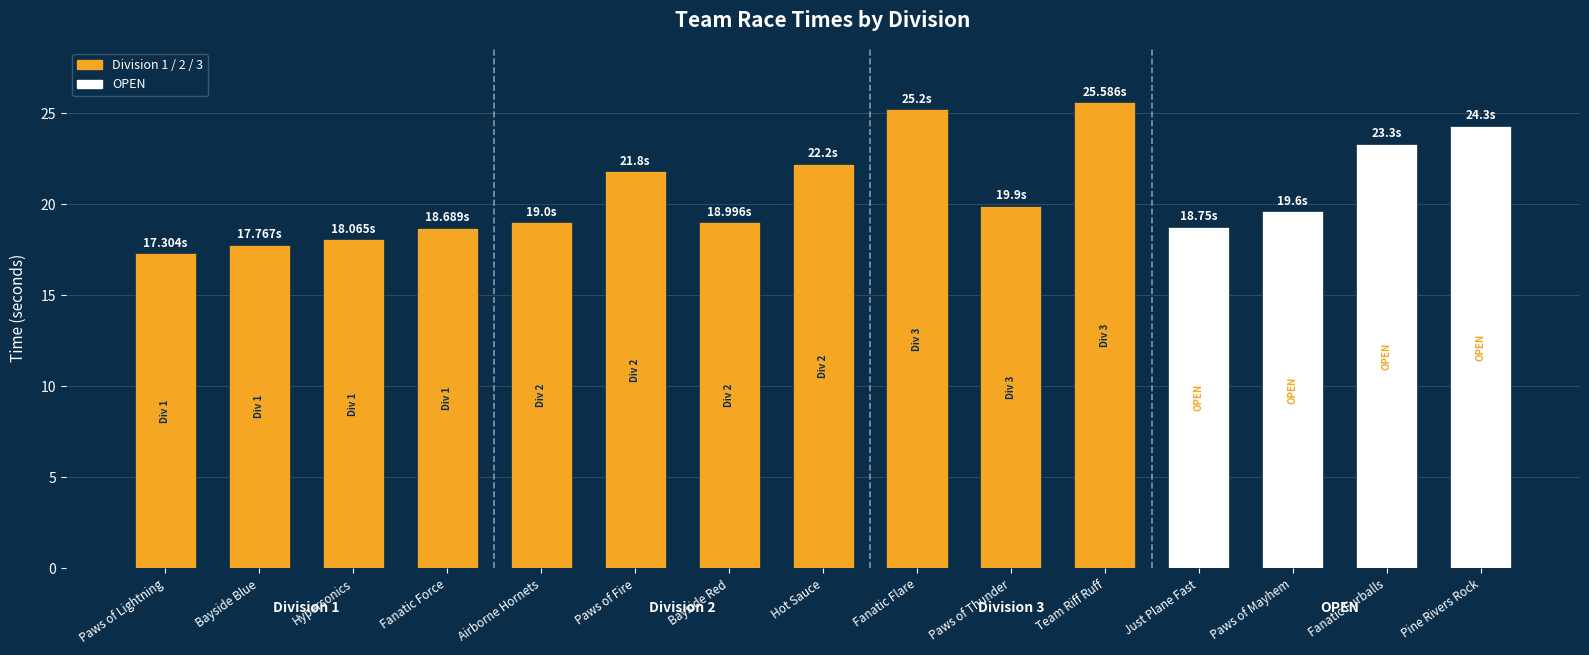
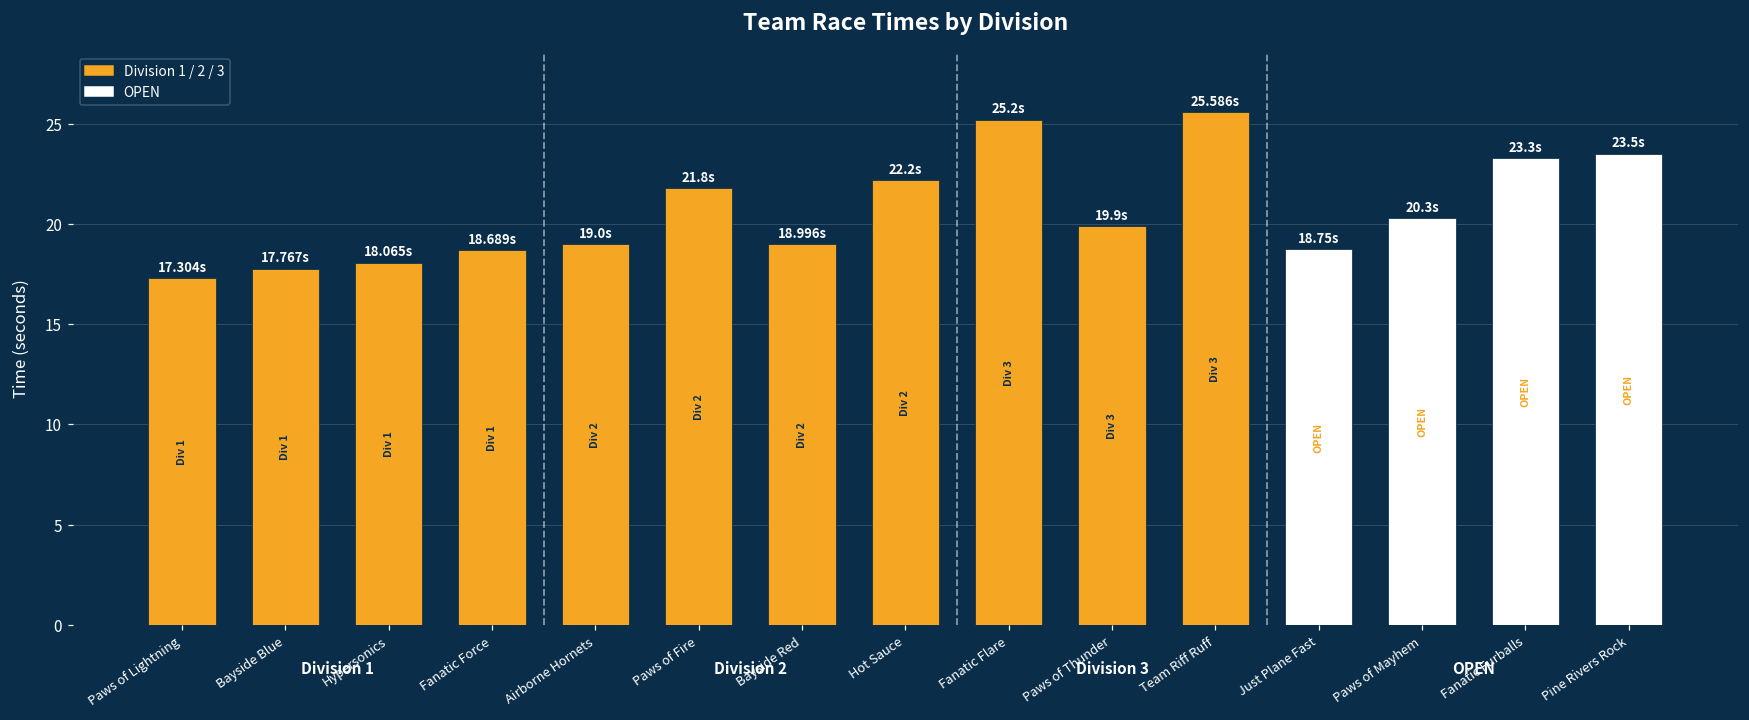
  {
    "Paws of Lightning": "17.304s",
    "Bayside Blue": "17.767s",
    "Hypersonics": "18.065s",
    "Fanatic Force": "18.689s",
    "Airborne Hornets": "19.0s",
    "Paws of Fire": "21.8s",
    "Bayside Red": "18.996s",
    "Hot Sauce": "22.2s",
    "Fanatic Flare": "25.2s",
    "Paws of Thunder": "19.9s",
    "Team Riff Ruff": "25.586s",
    "Just Plane Fast": "18.75s",
-   "Paws of Mayhem": "19.6s",
+   "Paws of Mayhem": "20.3s",
    "Fanatic Furballs": "23.3s",
-   "Pine Rivers Rock": "24.3s"
+   "Pine Rivers Rock": "23.5s"
  }
